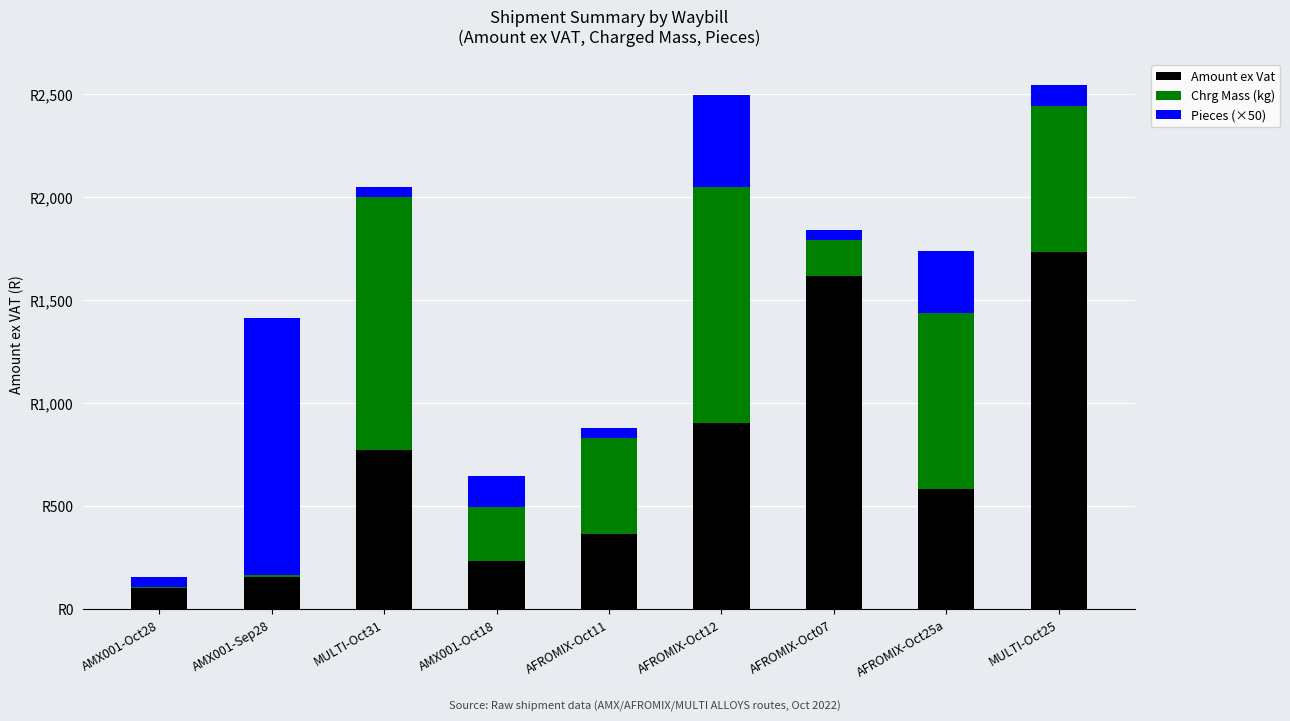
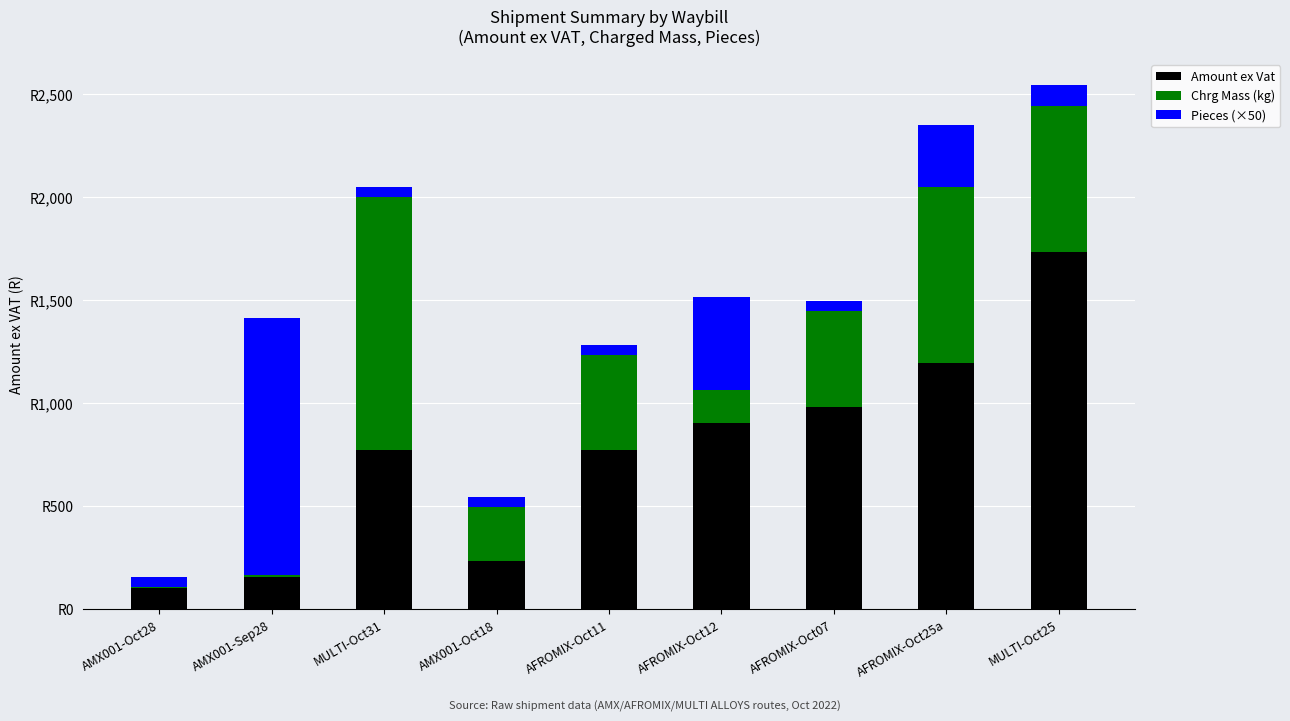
  {
    "Amount ex Vat": {
      "AMX001-Oct28": "R110",
      "AMX001-Sep28": "R160",
      "MULTI-Oct31": "R780",
      "AMX001-Oct18": "R240",
-     "AFROMIX-Oct11": "R370",
+     "AFROMIX-Oct11": "R770",
      "AFROMIX-Oct12": "R910",
-     "AFROMIX-Oct07": "R1,620",
-     "AFROMIX-Oct25a": "R580",
+     "AFROMIX-Oct07": "R980",
+     "AFROMIX-Oct25a": "R1,190",
      "MULTI-Oct25": "R1,740"
    },
    "Chrg Mass (kg)": {
      "MULTI-Oct31": "R1,220",
      "AMX001-Oct18": "R260",
      "AFROMIX-Oct11": "R460",
-     "AFROMIX-Oct12": "R1,140",
-     "AFROMIX-Oct07": "R180",
+     "AFROMIX-Oct12": "R160",
+     "AFROMIX-Oct07": "R470",
      "AFROMIX-Oct25a": "R850",
      "MULTI-Oct25": "R710"
    },
    "Pieces (×50)": {
      "AMX001-Oct28": "R50",
      "AMX001-Sep28": "R1,250",
      "MULTI-Oct31": "R50",
-     "AMX001-Oct18": "R150",
+     "AMX001-Oct18": "R50",
      "AFROMIX-Oct11": "R50",
      "AFROMIX-Oct12": "R450",
      "AFROMIX-Oct07": "R50",
      "AFROMIX-Oct25a": "R300",
      "MULTI-Oct25": "R100"
    }
  }
